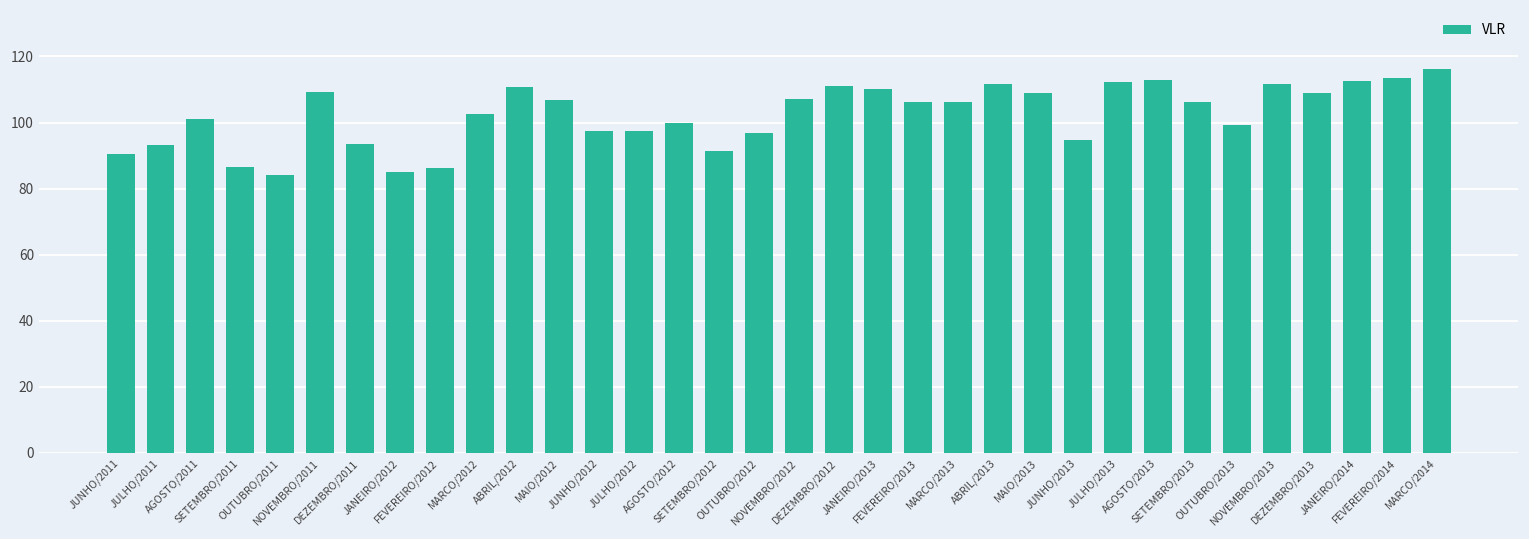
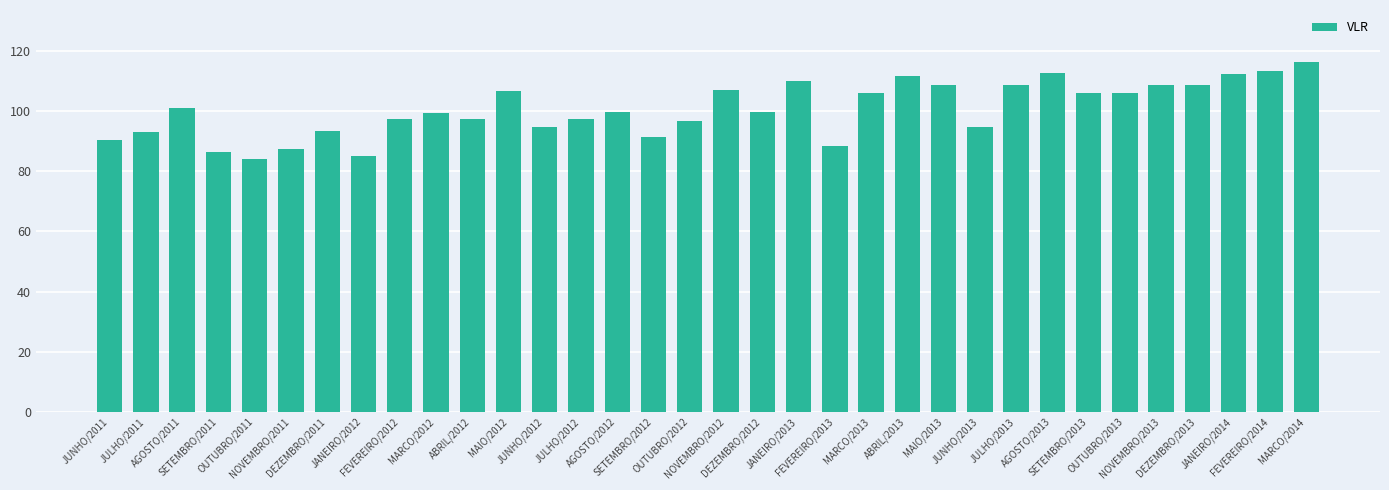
  {
    "JUNHO/2011": 90,
    "JULHO/2011": 93,
    "AGOSTO/2011": 101,
    "SETEMBRO/2011": 86,
    "OUTUBRO/2011": 84,
-   "NOVEMBRO/2011": 109,
+   "NOVEMBRO/2011": 88,
    "DEZEMBRO/2011": 93,
    "JANEIRO/2012": 85,
-   "FEVEREIRO/2012": 86,
-   "MARCO/2012": 102,
-   "ABRIL/2012": 111,
+   "FEVEREIRO/2012": 97,
+   "MARCO/2012": 99,
+   "ABRIL/2012": 97,
    "MAIO/2012": 107,
-   "JUNHO/2012": 97,
+   "JUNHO/2012": 95,
    "JULHO/2012": 97,
    "AGOSTO/2012": 100,
    "SETEMBRO/2012": 91,
    "OUTUBRO/2012": 97,
    "NOVEMBRO/2012": 107,
-   "DEZEMBRO/2012": 111,
+   "DEZEMBRO/2012": 100,
    "JANEIRO/2013": 110,
-   "FEVEREIRO/2013": 106,
+   "FEVEREIRO/2013": 88,
    "MARCO/2013": 106,
    "ABRIL/2013": 112,
    "MAIO/2013": 109,
    "JUNHO/2013": 95,
-   "JULHO/2013": 112,
+   "JULHO/2013": 109,
    "AGOSTO/2013": 113,
    "SETEMBRO/2013": 106,
-   "OUTUBRO/2013": 99,
-   "NOVEMBRO/2013": 112,
+   "OUTUBRO/2013": 106,
+   "NOVEMBRO/2013": 109,
    "DEZEMBRO/2013": 109,
    "JANEIRO/2014": 113,
    "FEVEREIRO/2014": 113,
    "MARCO/2014": 116
  }
